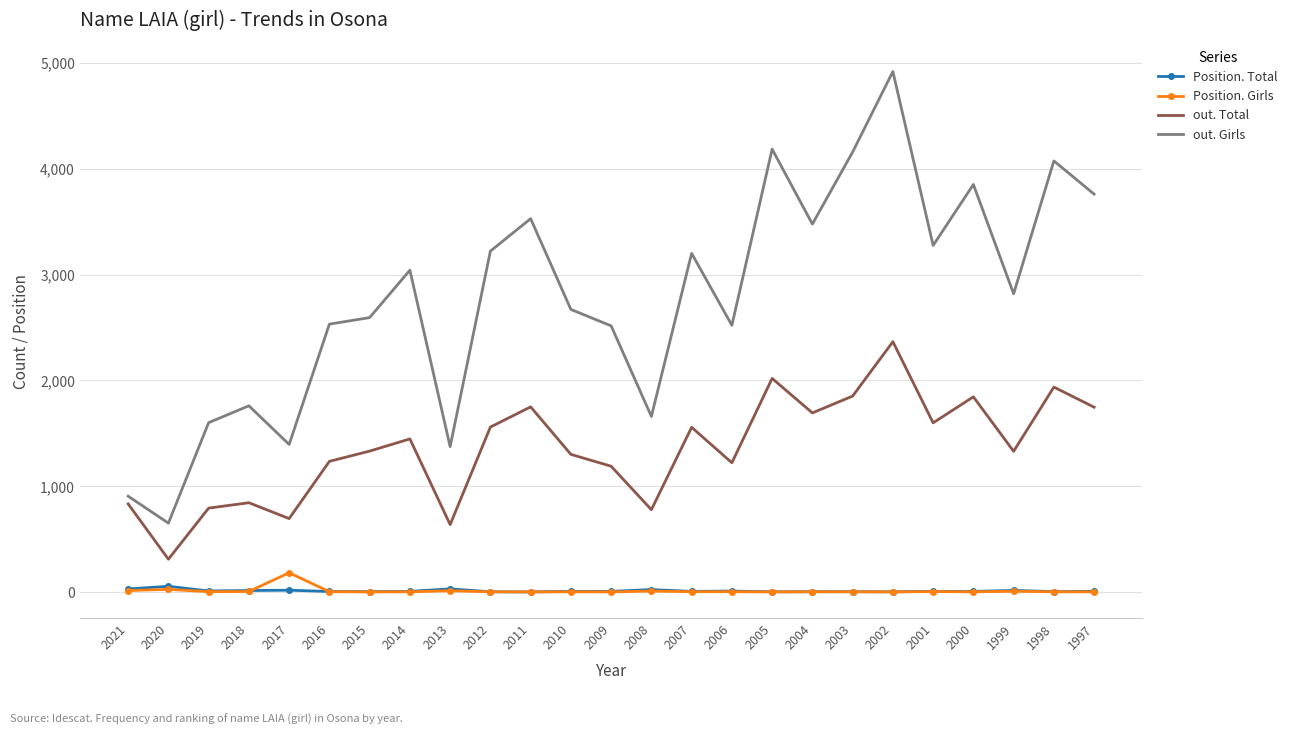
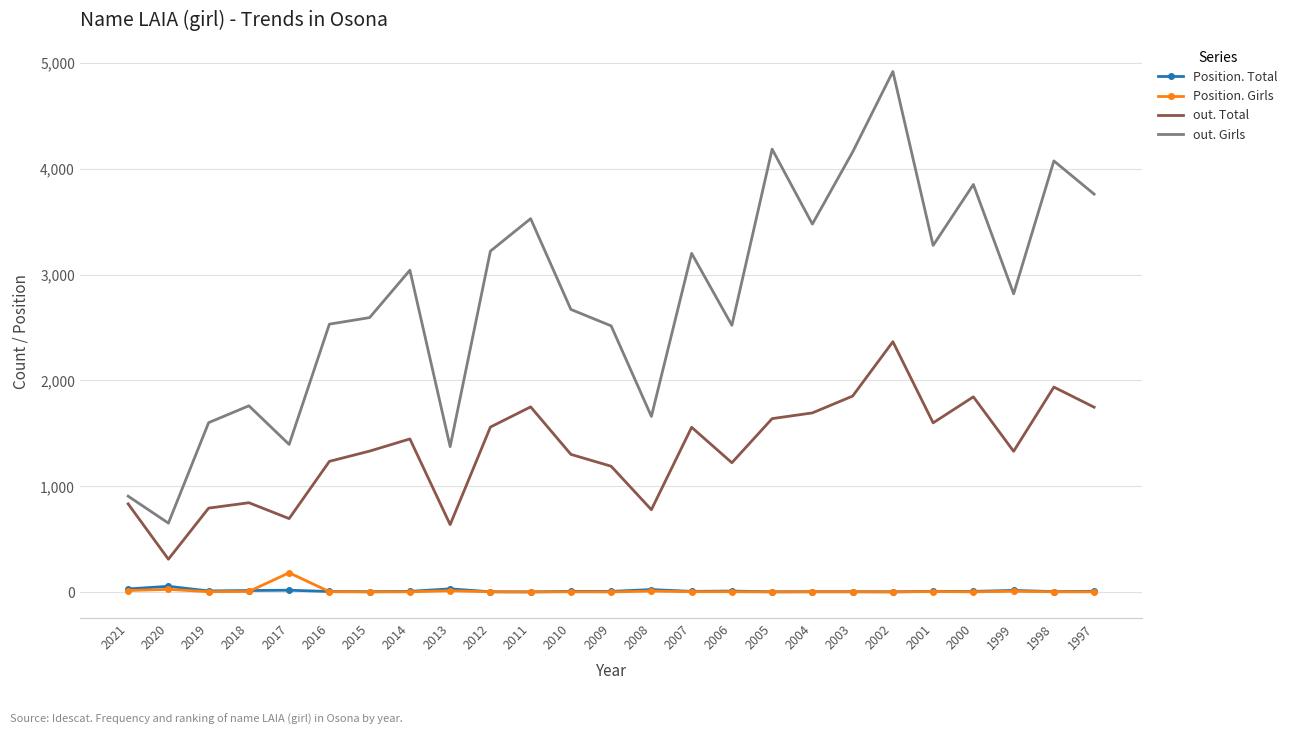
  {
    "Position. Total": {
      "2020": "50",
      "2017": "20"
    },
    "Position. Girls": {
      "2020": "30",
      "2017": "180"
    },
    "out. Total": {
      "2021": "830",
      "2020": "310",
      "2019": "790",
      "2018": "840",
      "2017": "690",
      "2016": "1,240",
      "2015": "1,330",
      "2014": "1,450",
      "2013": "640",
      "2012": "1,560",
      "2011": "1,750",
      "2010": "1,300",
      "2009": "1,190",
      "2008": "780",
      "2007": "1,560",
      "2006": "1,220",
-     "2005": "2,020",
+     "2005": "1,640",
      "2004": "1,690",
      "2003": "1,850",
      "2002": "2,370",
      "2001": "1,600",
      "2000": "1,850",
      "1999": "1,330",
      "1998": "1,940",
      "1997": "1,750"
    },
    "out. Girls": {
      "2021": "910",
      "2020": "650",
      "2019": "1,600",
      "2018": "1,760",
      "2017": "1,400",
      "2016": "2,530",
      "2015": "2,590",
      "2014": "3,040",
      "2013": "1,370",
      "2012": "3,220",
      "2011": "3,530",
      "2010": "2,670",
      "2009": "2,520",
      "2008": "1,660",
      "2007": "3,200",
      "2006": "2,520",
      "2005": "4,190",
      "2004": "3,480",
      "2003": "4,160",
      "2002": "4,920",
      "2001": "3,280",
      "2000": "3,850",
      "1999": "2,820",
      "1998": "4,080",
      "1997": "3,760"
    }
  }
